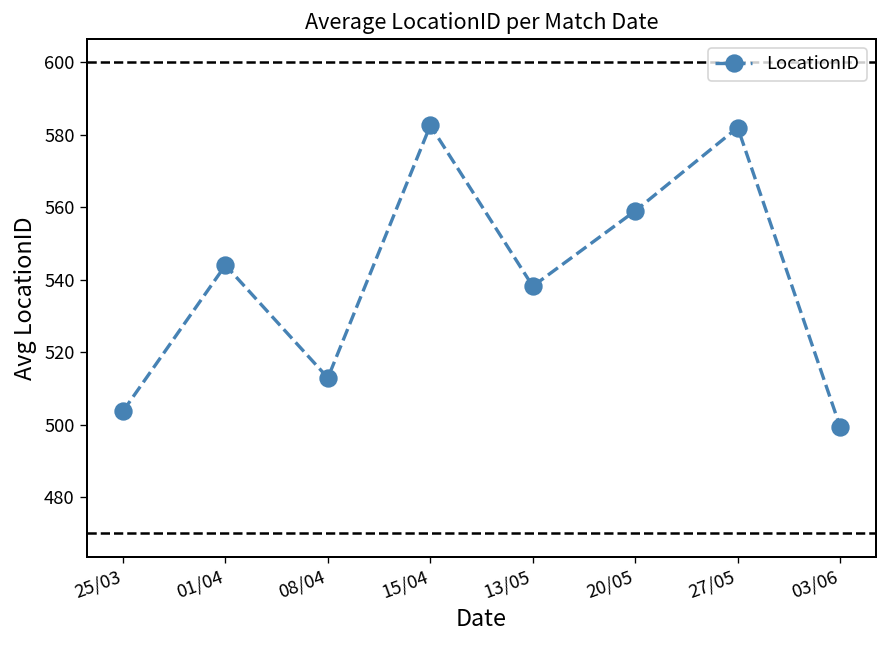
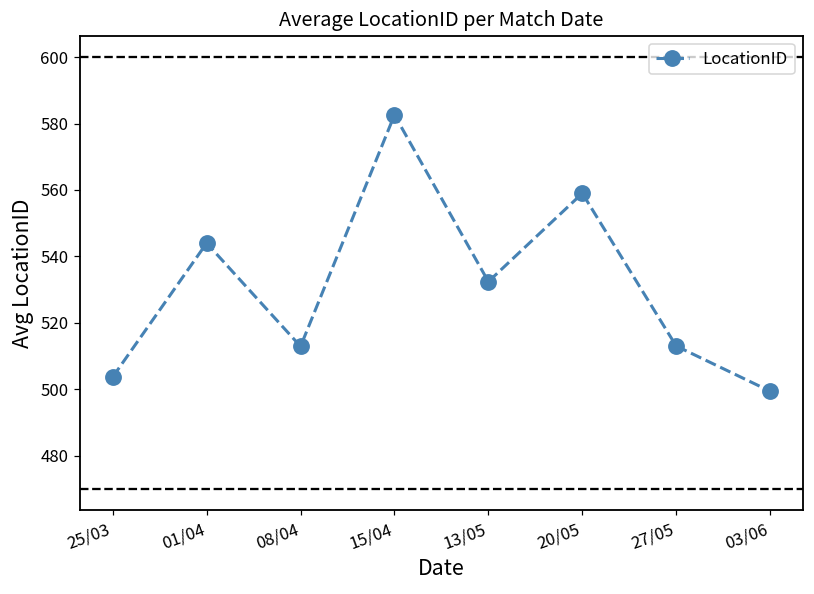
  {
    "25/03": 504,
    "01/04": 544,
    "08/04": 513,
    "15/04": 583,
-   "13/05": 538,
+   "13/05": 532,
    "20/05": 559,
-   "27/05": 582,
+   "27/05": 513,
    "03/06": 499
  }
